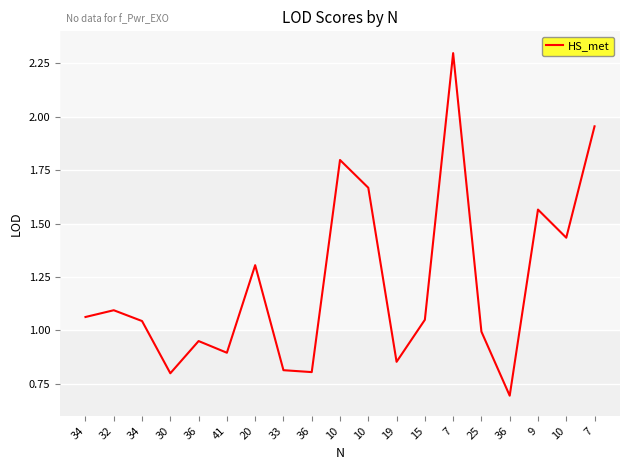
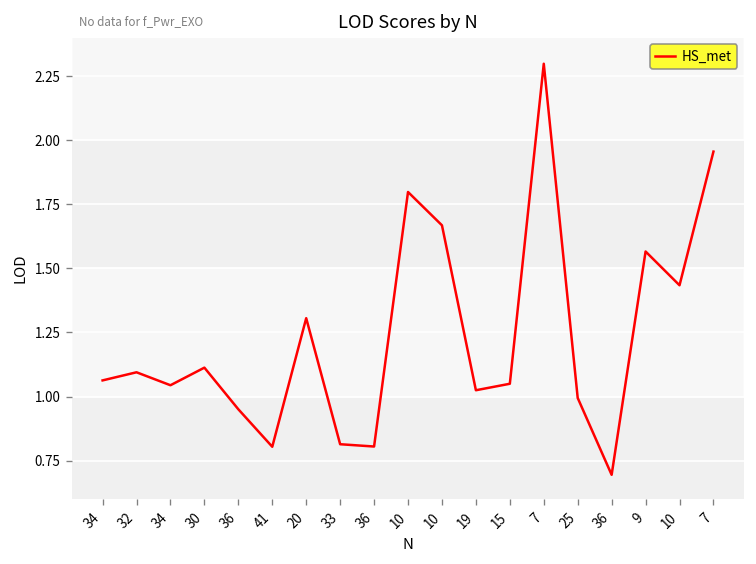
  {
    "32": 1.09,
-   "30": 0.80,
-   "41": 0.90,
+   "30": 1.11,
+   "41": 0.80,
    "20": 1.31,
    "33": 0.81,
-   "19": 0.85,
+   "19": 1.02,
    "15": 1.05,
    "25": 0.99,
    "9": 1.57
  }
